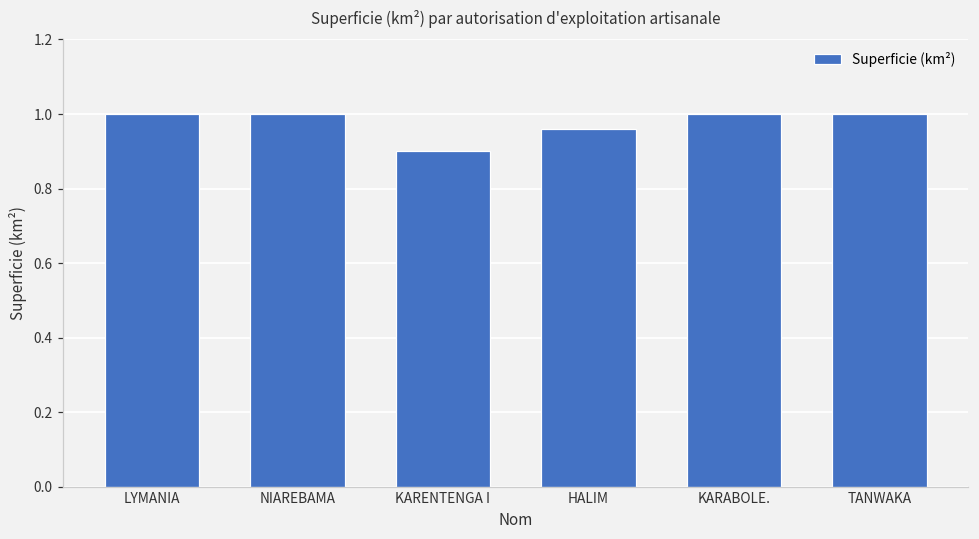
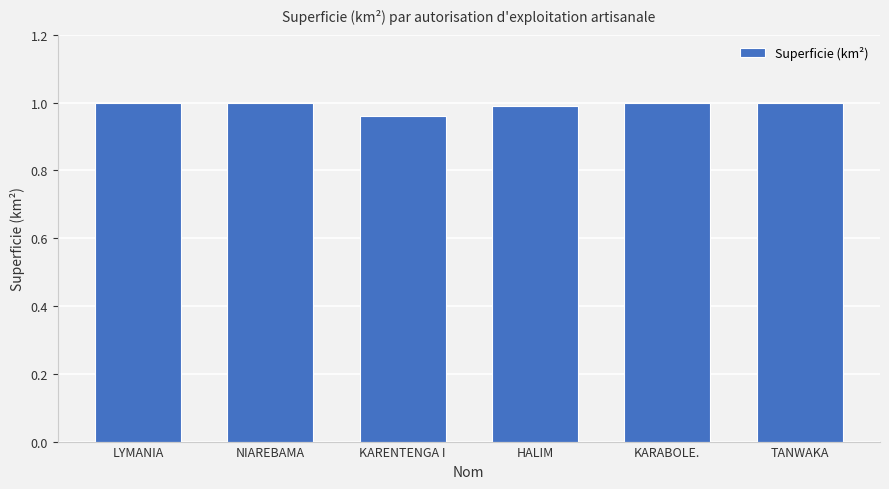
  {
    "LYMANIA": 1.00,
    "NIAREBAMA": 1.00,
-   "KARENTENGA I": 0.90,
-   "HALIM": 0.96,
+   "KARENTENGA I": 0.96,
+   "HALIM": 0.99,
    "KARABOLE.": 1.00,
    "TANWAKA": 1.00
  }
